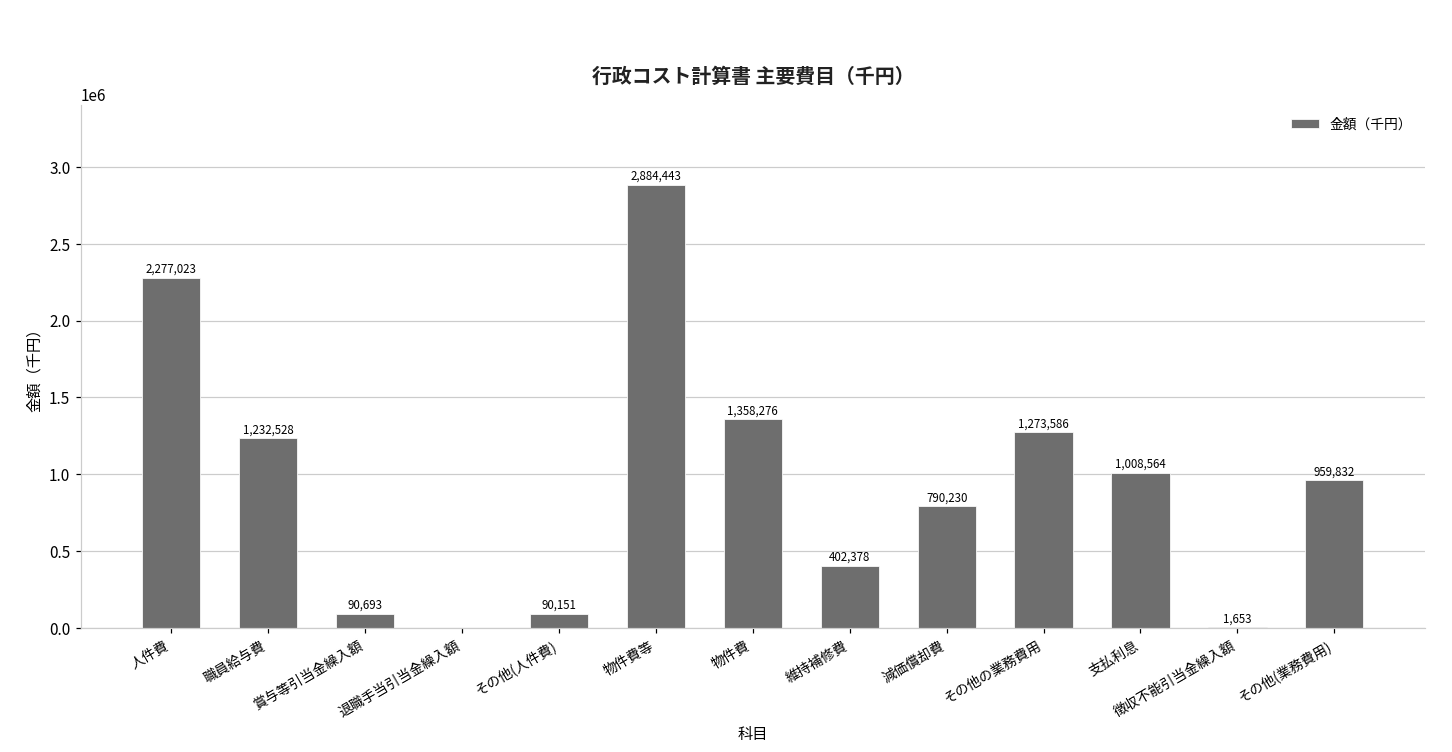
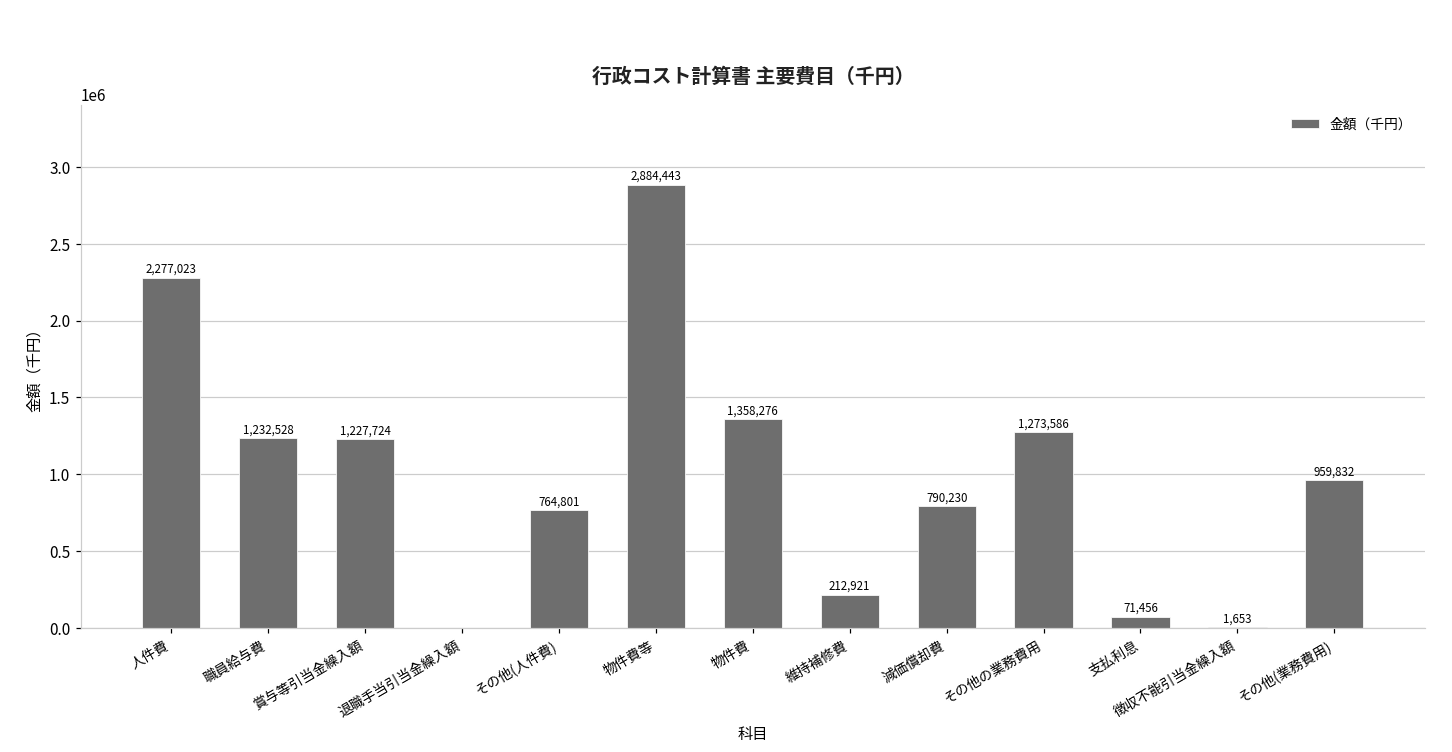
  {
    "人件費": "2,277,023",
    "職員給与費": "1,232,528",
-   "賞与等引当金繰入額": "90,693",
-   "その他(人件費)": "90,151",
+   "賞与等引当金繰入額": "1,227,724",
+   "その他(人件費)": "764,801",
    "物件費等": "2,884,443",
    "物件費": "1,358,276",
-   "維持補修費": "402,378",
+   "維持補修費": "212,921",
    "減価償却費": "790,230",
    "その他の業務費用": "1,273,586",
-   "支払利息": "1,008,564",
+   "支払利息": "71,456",
    "徴収不能引当金繰入額": "1,653",
    "その他(業務費用)": "959,832"
  }
